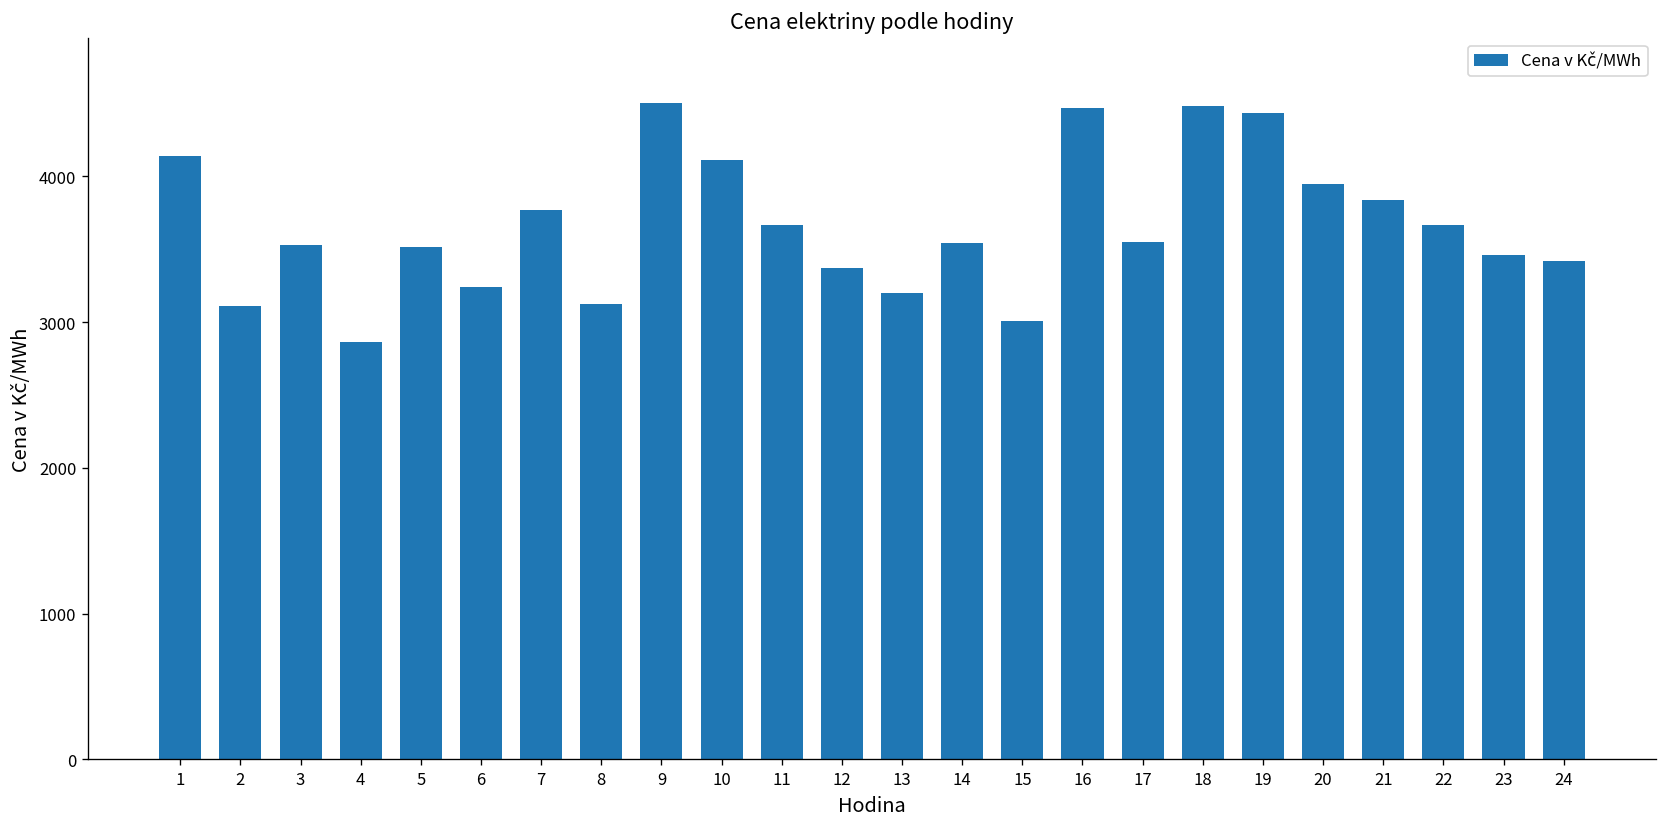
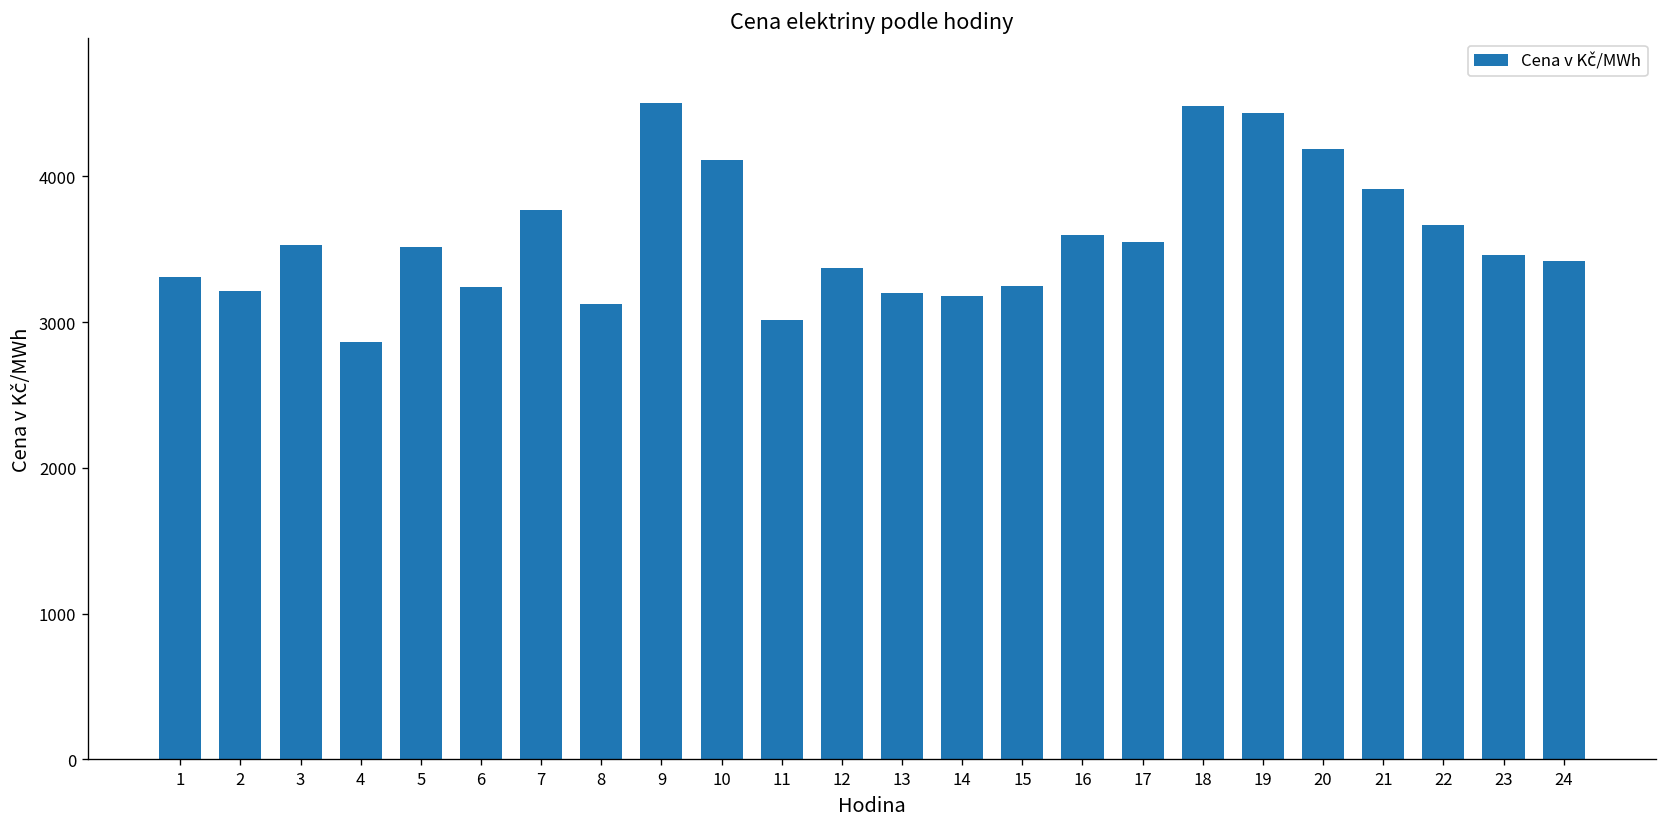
  {
-   "1": 4140,
-   "2": 3110,
+   "1": 3310,
+   "2": 3220,
    "3": 3530,
    "4": 2860,
    "5": 3510,
    "6": 3240,
    "7": 3770,
    "8": 3120,
    "9": 4500,
    "10": 4110,
-   "11": 3670,
+   "11": 3020,
    "12": 3370,
    "13": 3200,
-   "14": 3540,
-   "15": 3010,
-   "16": 4470,
+   "14": 3180,
+   "15": 3250,
+   "16": 3600,
    "17": 3550,
    "18": 4480,
    "19": 4440,
-   "20": 3950,
-   "21": 3840,
+   "20": 4190,
+   "21": 3920,
    "22": 3670,
    "23": 3460,
    "24": 3420
  }
